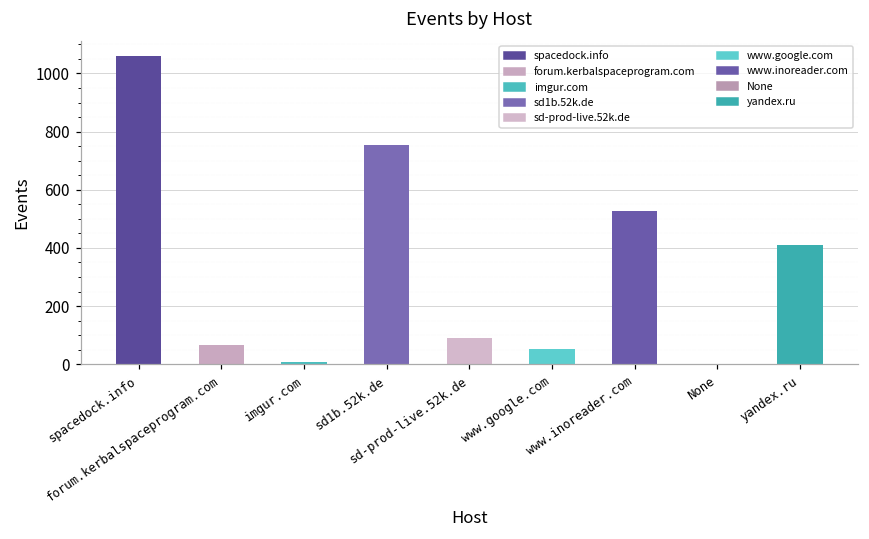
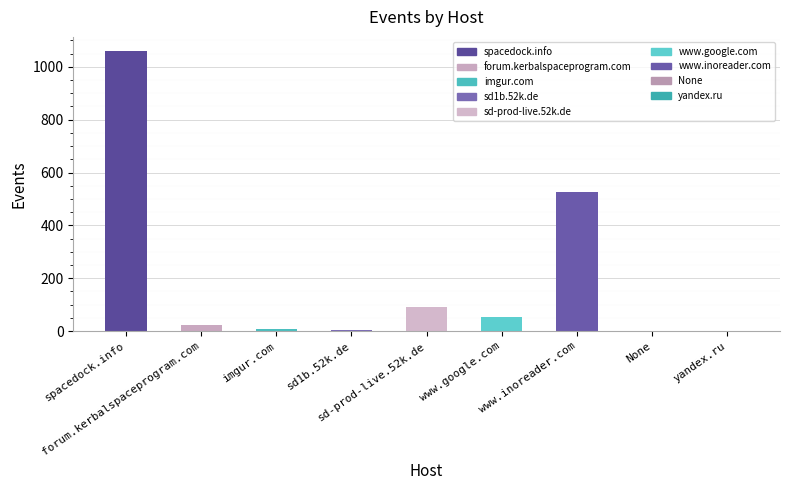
  {
    "spacedock.info": 1060,
-   "forum.kerbalspaceprogram.com": 70,
-   "sd1b.52k.de": 760,
+   "forum.kerbalspaceprogram.com": 20,
+   "sd1b.52k.de": 0,
    "sd-prod-live.52k.de": 90,
    "www.google.com": 50,
    "www.inoreader.com": 530,
-   "yandex.ru": 410
+   "yandex.ru": 0
  }
